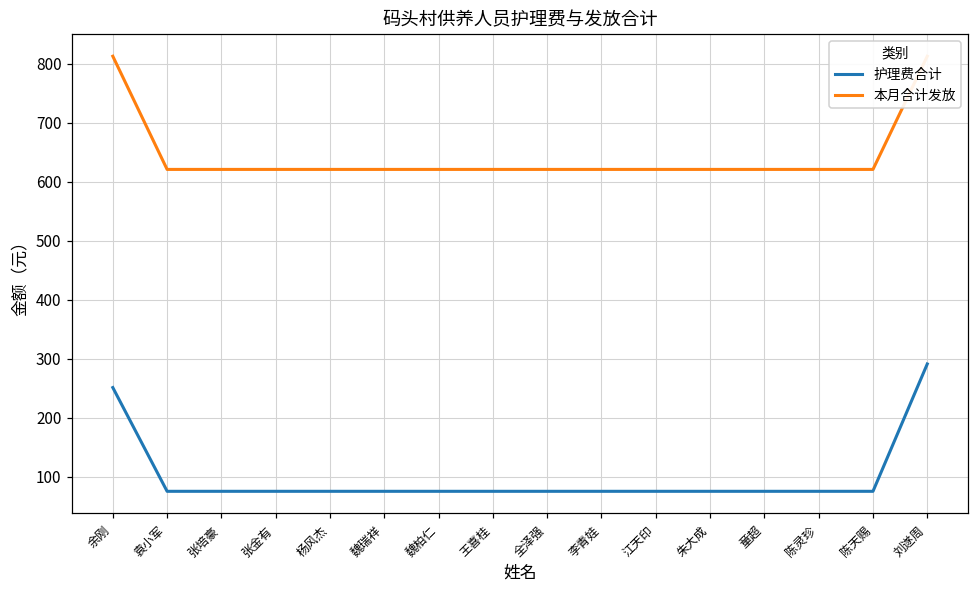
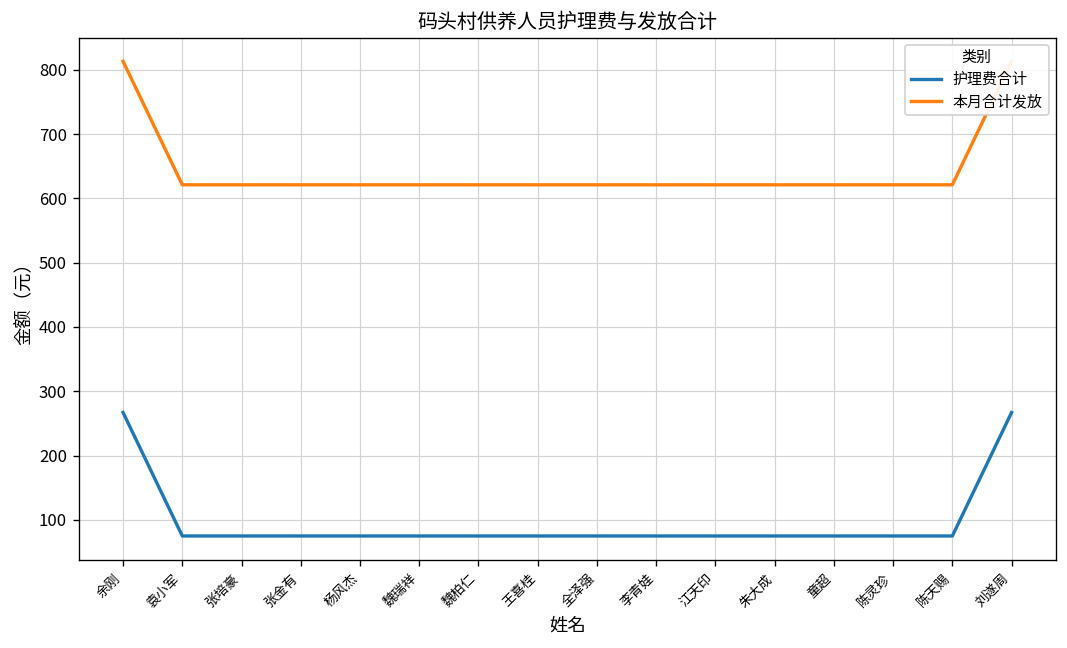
  {
    "护理费合计": {
-     "余刚": 250,
+     "余刚": 270,
      "袁小军": 80,
      "张培豪": 80,
      "张金有": 80,
      "杨风杰": 80,
      "魏瑞祥": 80,
      "魏柏仁": 80,
      "王喜桂": 80,
      "全泽强": 80,
      "李青娃": 80,
      "江天印": 80,
      "朱大成": 80,
      "童超": 80,
      "陈灵珍": 80,
      "陈天赐": 80,
-     "刘遂周": 290
+     "刘遂周": 270
    },
    "本月合计发放": {
      "余刚": 810,
      "袁小军": 620,
      "张培豪": 620,
      "张金有": 620,
      "杨风杰": 620,
      "魏瑞祥": 620,
      "魏柏仁": 620,
      "王喜桂": 620,
      "全泽强": 620,
      "李青娃": 620,
      "江天印": 620,
      "朱大成": 620,
      "童超": 620,
      "陈灵珍": 620,
      "陈天赐": 620
    }
  }
